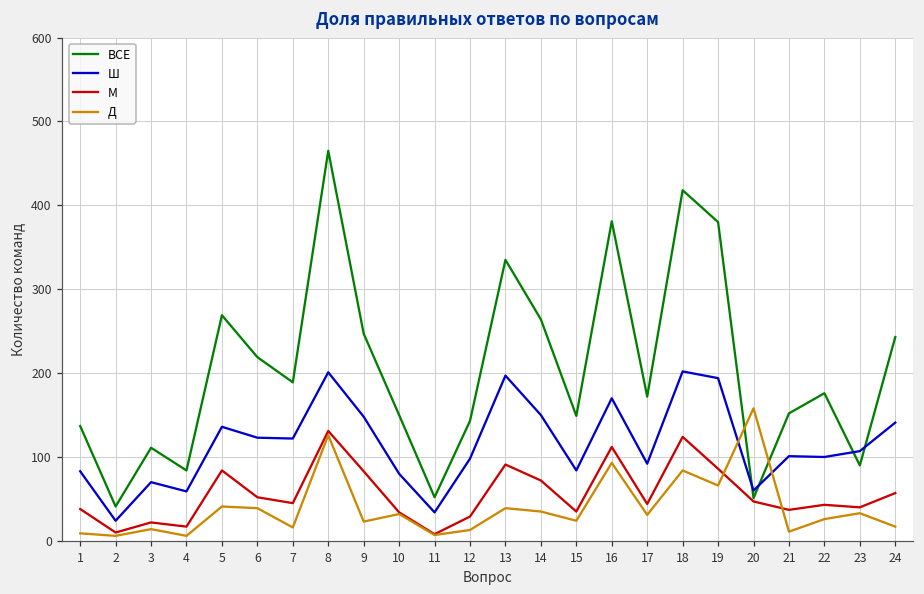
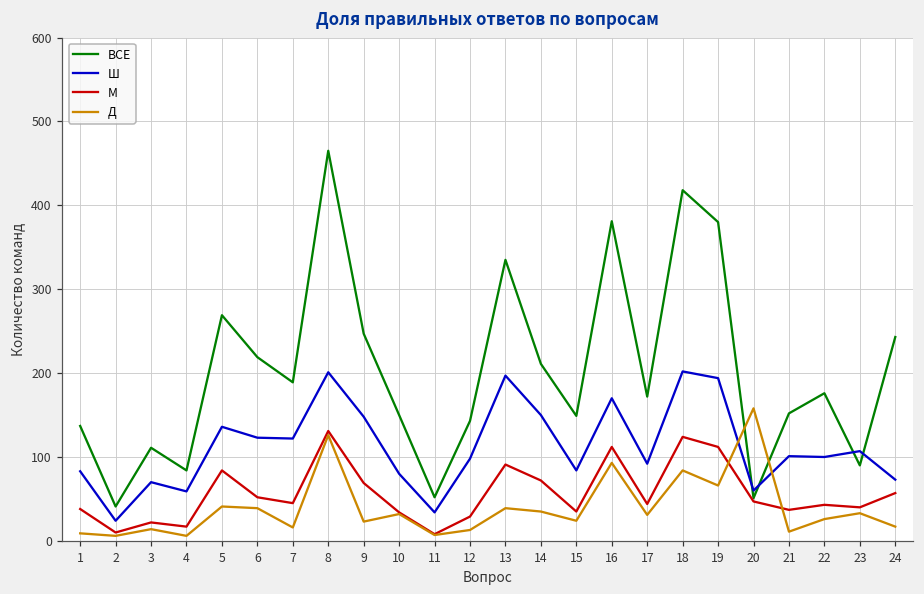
  {
    "ВСЕ": {
      "1": 140,
      "2": 40,
      "3": 110,
      "4": 80,
      "5": 270,
      "6": 220,
      "7": 190,
      "8": 470,
      "9": 250,
      "10": 150,
      "11": 50,
      "12": 140,
      "13": 340,
-     "14": 260,
+     "14": 210,
      "15": 150,
      "16": 380,
      "17": 170,
      "18": 420,
      "19": 380,
      "20": 50,
      "21": 150,
      "22": 180,
      "23": 90,
      "24": 240
    },
    "Ш": {
      "1": 80,
      "2": 20,
      "3": 70,
      "4": 60,
      "5": 140,
      "6": 120,
      "7": 120,
      "8": 200,
      "9": 150,
      "10": 80,
      "11": 30,
      "12": 100,
      "13": 200,
      "14": 150,
      "15": 80,
      "16": 170,
      "17": 90,
      "18": 200,
      "19": 190,
      "20": 60,
      "21": 100,
      "22": 100,
      "23": 110,
-     "24": 140
+     "24": 70
    },
    "М": {
      "1": 40,
      "2": 10,
      "3": 20,
      "4": 20,
      "5": 80,
      "6": 50,
      "7": 50,
      "8": 130,
-     "9": 80,
+     "9": 70,
      "12": 30,
      "13": 90,
      "14": 70,
      "15": 40,
      "16": 110,
      "17": 40,
      "18": 120,
-     "19": 90,
+     "19": 110,
      "20": 50,
      "21": 40,
      "22": 40,
      "23": 40,
      "24": 60
    },
    "Д": {
      "1": 10,
      "2": 10,
      "3": 10,
      "4": 10,
      "5": 40,
      "6": 40,
      "7": 20,
      "8": 130,
      "9": 20,
      "12": 10,
      "13": 40,
      "14": 40,
      "15": 20,
      "16": 90,
      "17": 30,
      "18": 80,
      "19": 70,
      "20": 160,
      "21": 10,
      "22": 30,
      "23": 30,
      "24": 20
    }
  }
